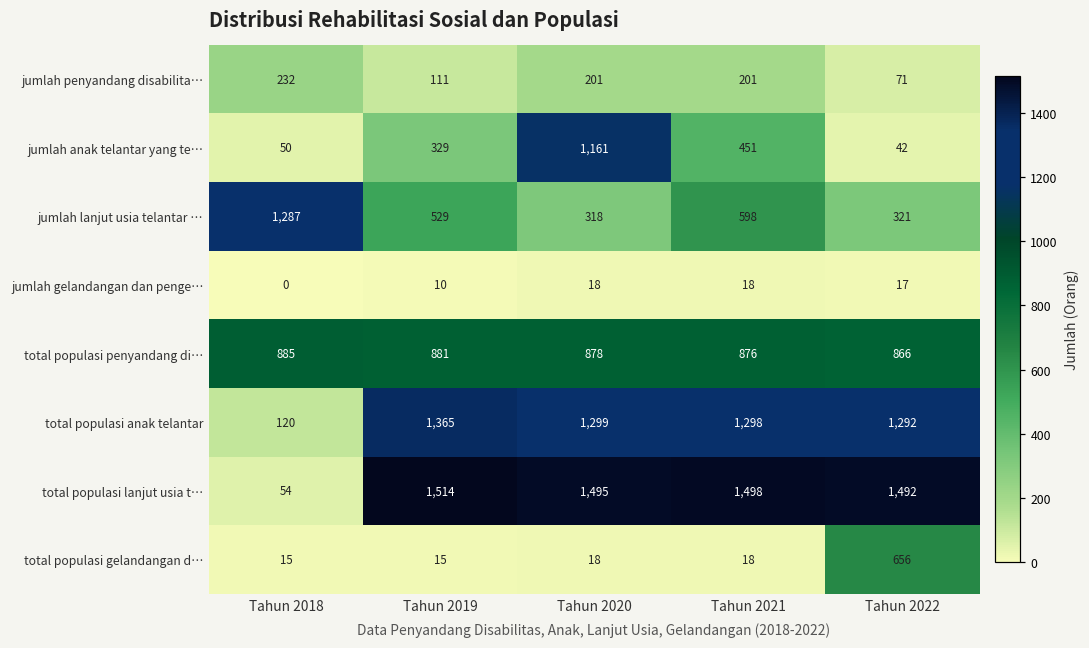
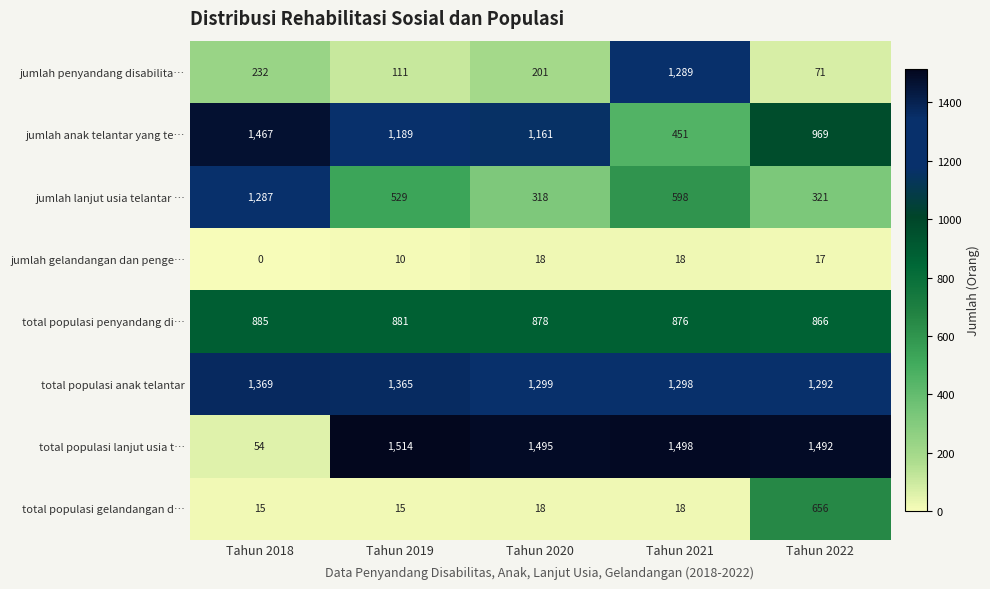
  {
    "jumlah penyandang disabilita…": {
      "Tahun 2018": "232",
      "Tahun 2019": "111",
      "Tahun 2020": "201",
-     "Tahun 2021": "201",
+     "Tahun 2021": "1,289",
      "Tahun 2022": "71"
    },
    "jumlah anak telantar yang te…": {
-     "Tahun 2018": "50",
-     "Tahun 2019": "329",
+     "Tahun 2018": "1,467",
+     "Tahun 2019": "1,189",
      "Tahun 2020": "1,161",
      "Tahun 2021": "451",
-     "Tahun 2022": "42"
+     "Tahun 2022": "969"
    },
    "jumlah lanjut usia telantar …": {
      "Tahun 2018": "1,287",
      "Tahun 2019": "529",
      "Tahun 2020": "318",
      "Tahun 2021": "598",
      "Tahun 2022": "321"
    },
    "jumlah gelandangan dan penge…": {
      "Tahun 2018": "0",
      "Tahun 2019": "10",
      "Tahun 2020": "18",
      "Tahun 2021": "18",
      "Tahun 2022": "17"
    },
    "total populasi penyandang di…": {
      "Tahun 2018": "885",
      "Tahun 2019": "881",
      "Tahun 2020": "878",
      "Tahun 2021": "876",
      "Tahun 2022": "866"
    },
    "total populasi anak telantar": {
-     "Tahun 2018": "120",
+     "Tahun 2018": "1,369",
      "Tahun 2019": "1,365",
      "Tahun 2020": "1,299",
      "Tahun 2021": "1,298",
      "Tahun 2022": "1,292"
    },
    "total populasi lanjut usia t…": {
      "Tahun 2018": "54",
      "Tahun 2019": "1,514",
      "Tahun 2020": "1,495",
      "Tahun 2021": "1,498",
      "Tahun 2022": "1,492"
    },
    "total populasi gelandangan d…": {
      "Tahun 2018": "15",
      "Tahun 2019": "15",
      "Tahun 2020": "18",
      "Tahun 2021": "18",
      "Tahun 2022": "656"
    }
  }
